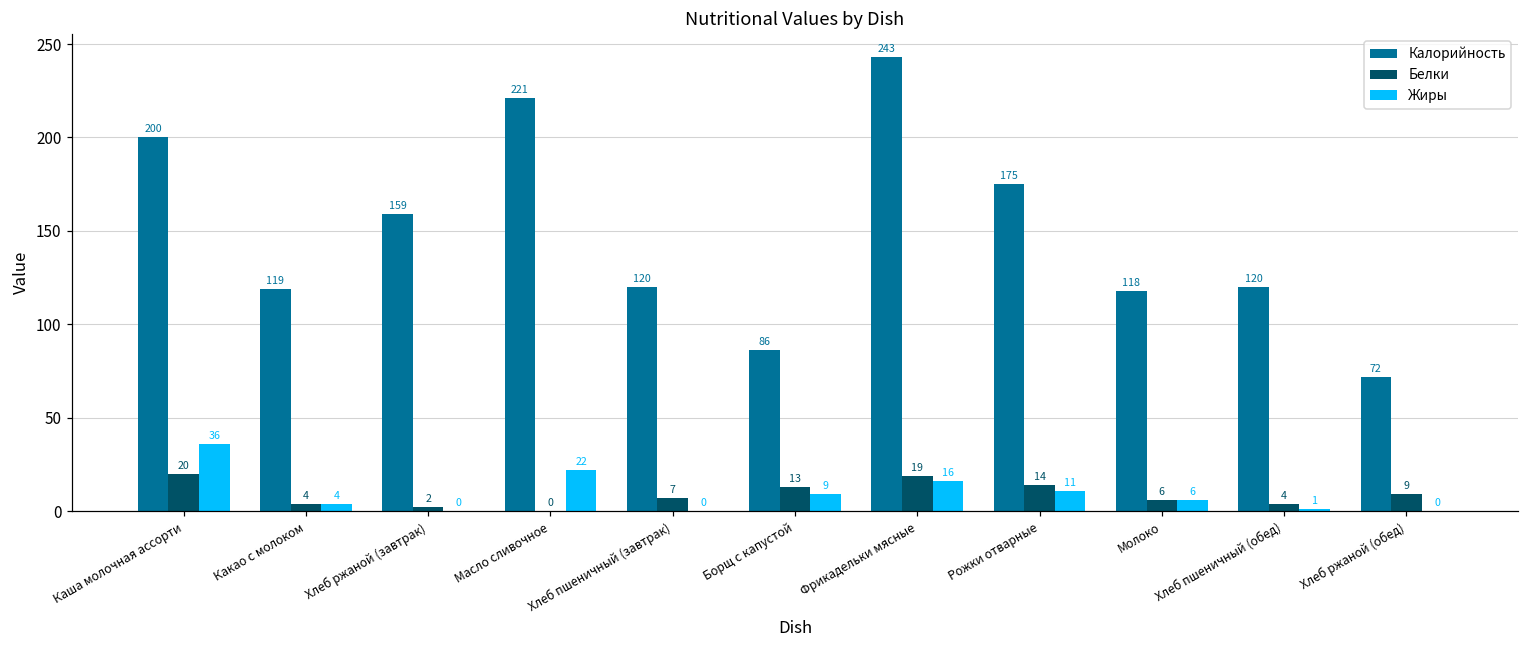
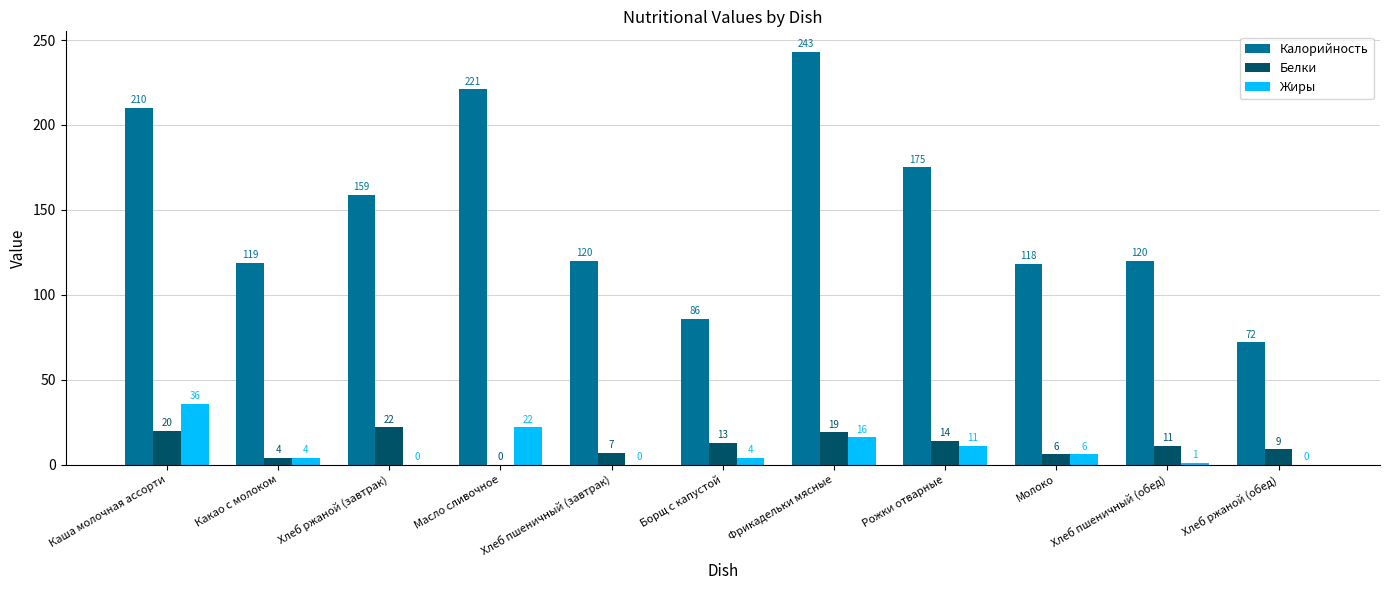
  {
    "Калорийность": {
-     "Каша молочная ассорти": 200,
+     "Каша молочная ассорти": 210,
      "Какао с молоком": 119,
      "Хлеб ржаной (завтрак)": 159,
      "Масло сливочное": 221,
      "Хлеб пшеничный (завтрак)": 120,
      "Борщ с капустой": 86,
      "Фрикадельки мясные": 243,
      "Рожки отварные": 175,
      "Молоко": 118,
      "Хлеб пшеничный (обед)": 120,
      "Хлеб ржаной (обед)": 72
    },
    "Белки": {
      "Каша молочная ассорти": 20,
      "Какао с молоком": 4,
-     "Хлеб ржаной (завтрак)": 2,
+     "Хлеб ржаной (завтрак)": 22,
      "Масло сливочное": 0,
      "Хлеб пшеничный (завтрак)": 7,
      "Борщ с капустой": 13,
      "Фрикадельки мясные": 19,
      "Рожки отварные": 14,
      "Молоко": 6,
-     "Хлеб пшеничный (обед)": 4,
+     "Хлеб пшеничный (обед)": 11,
      "Хлеб ржаной (обед)": 9
    },
    "Жиры": {
      "Каша молочная ассорти": 36,
      "Какао с молоком": 4,
      "Хлеб ржаной (завтрак)": 0,
      "Масло сливочное": 22,
      "Хлеб пшеничный (завтрак)": 0,
-     "Борщ с капустой": 9,
+     "Борщ с капустой": 4,
      "Фрикадельки мясные": 16,
      "Рожки отварные": 11,
      "Молоко": 6,
      "Хлеб пшеничный (обед)": 1,
      "Хлеб ржаной (обед)": 0
    }
  }
